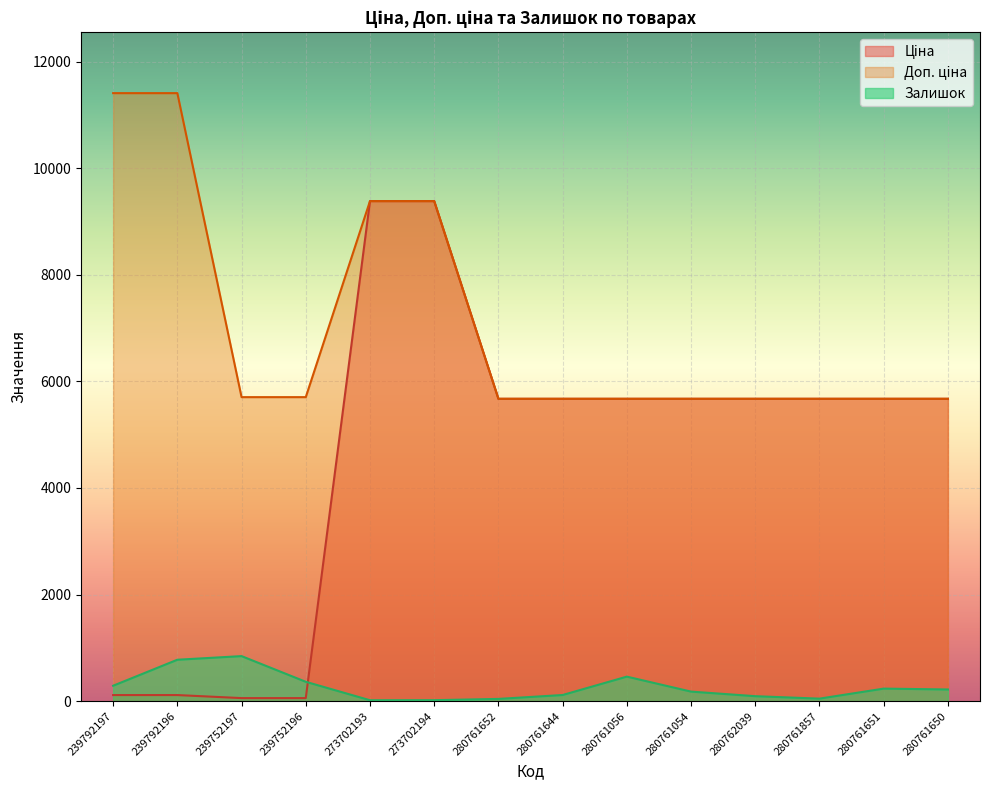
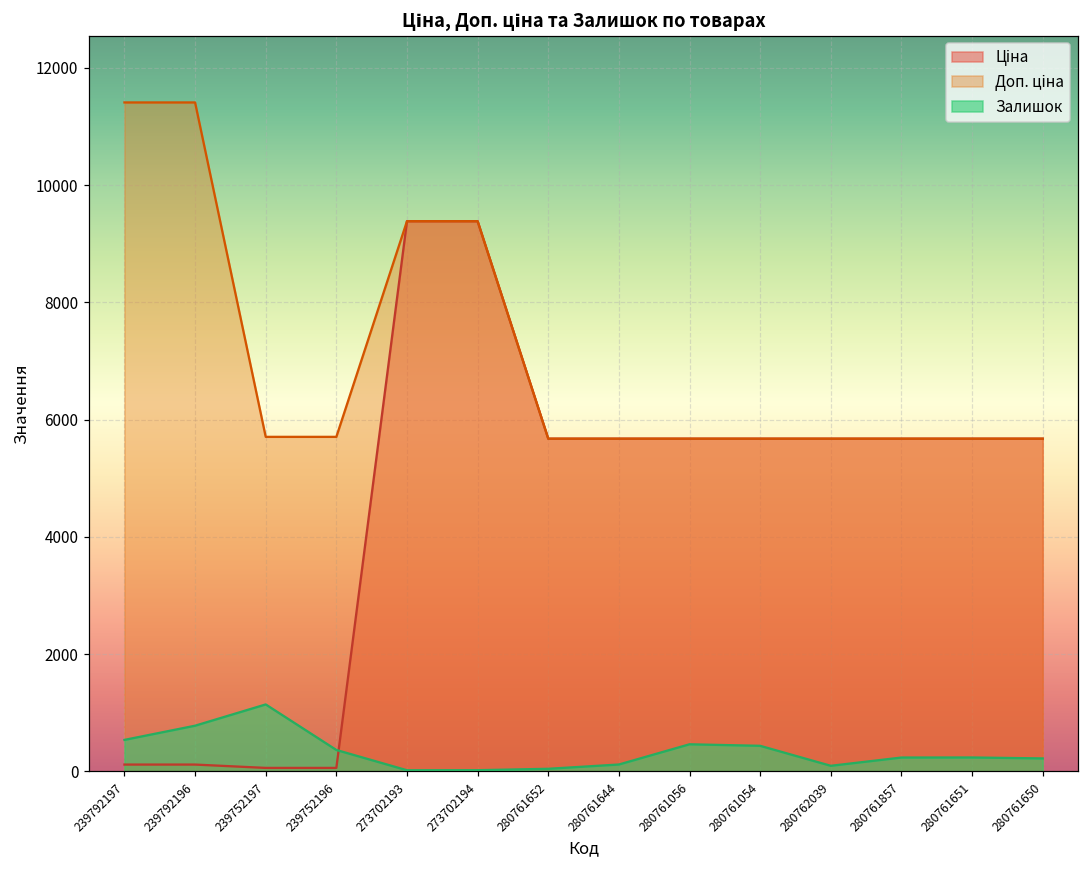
  {
    "Залишок": {
-     "239792197": 300,
+     "239792197": 500,
      "239792196": 800,
-     "239752197": 800,
+     "239752197": 1100,
      "239752196": 400,
      "273702193": 0,
      "273702194": 0,
      "280761652": 0,
      "280761644": 100,
      "280761056": 500,
-     "280761054": 200,
+     "280761054": 400,
      "280762039": 100,
-     "280761857": 0,
+     "280761857": 200,
      "280761651": 200,
      "280761650": 200
    }
  }
